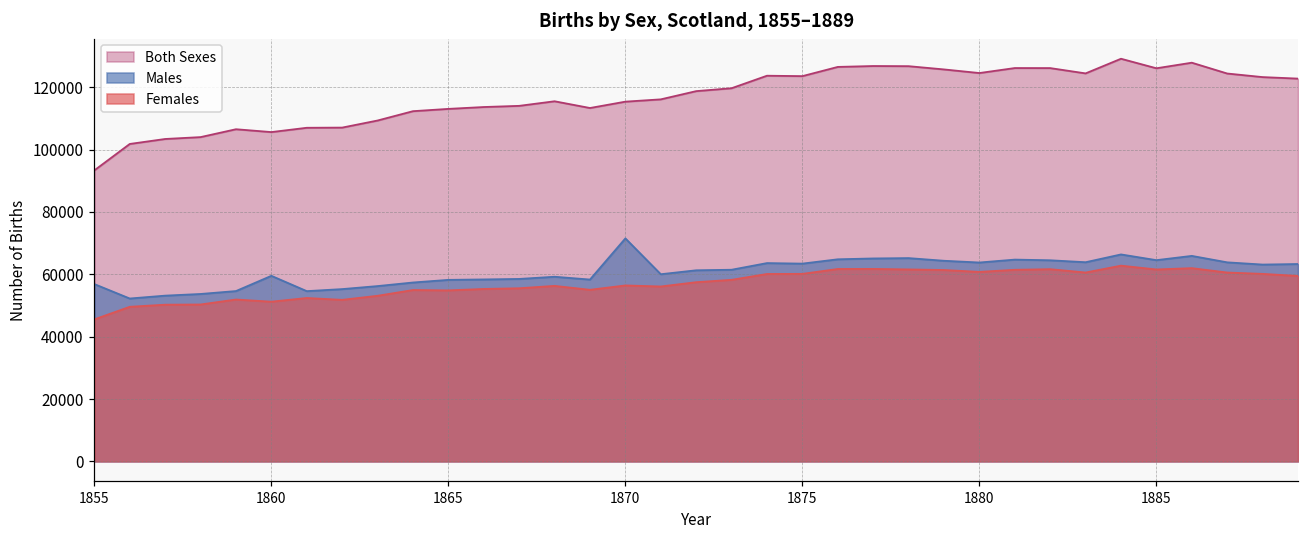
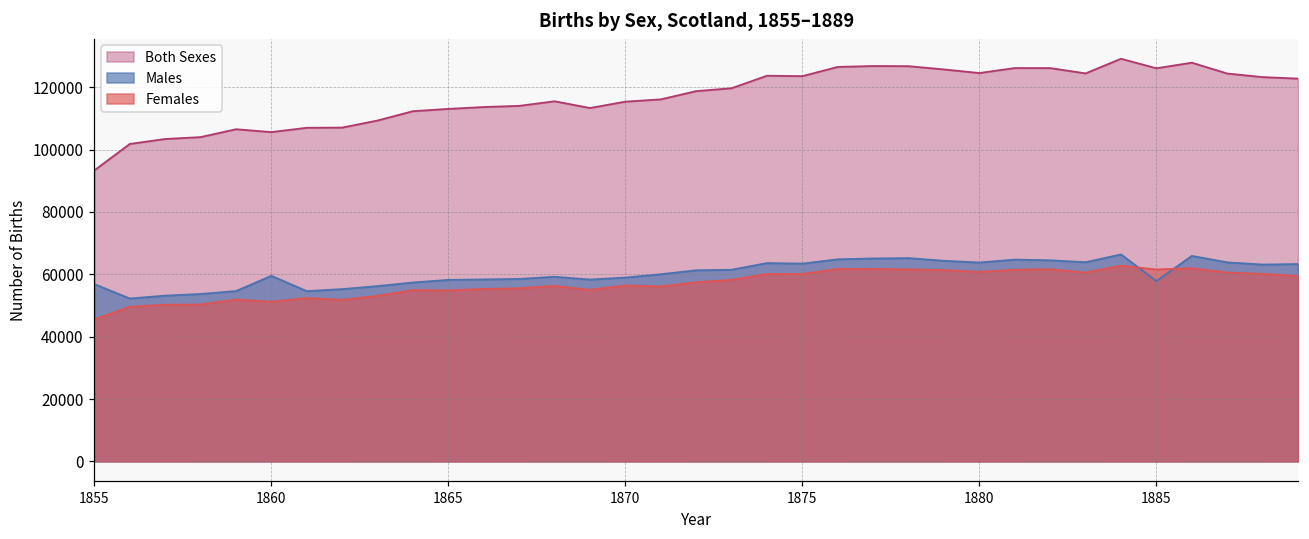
  {
    "Males": {
      "1855": 57000,
      "1860": 60000,
      "1865": 58000,
-     "1870": 72000,
+     "1870": 59000,
      "1875": 63000,
      "1880": 64000,
-     "1885": 65000
+     "1885": 58000
    }
  }
